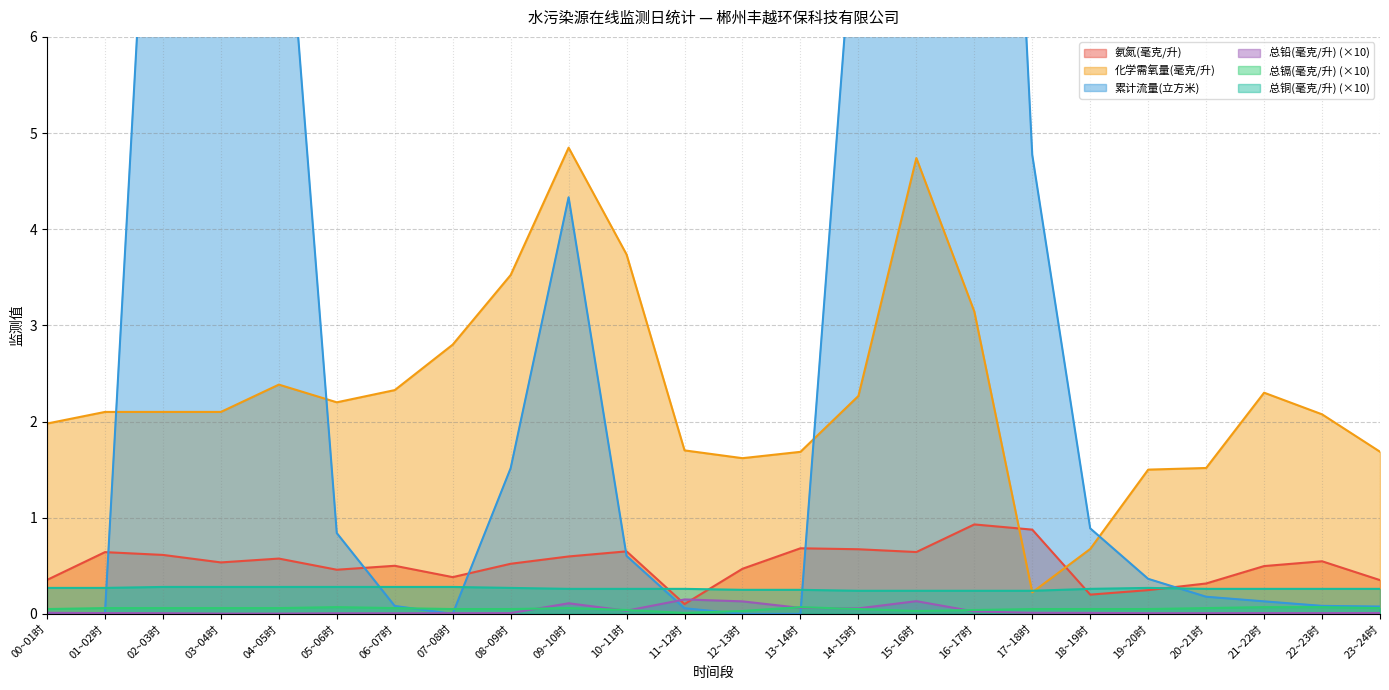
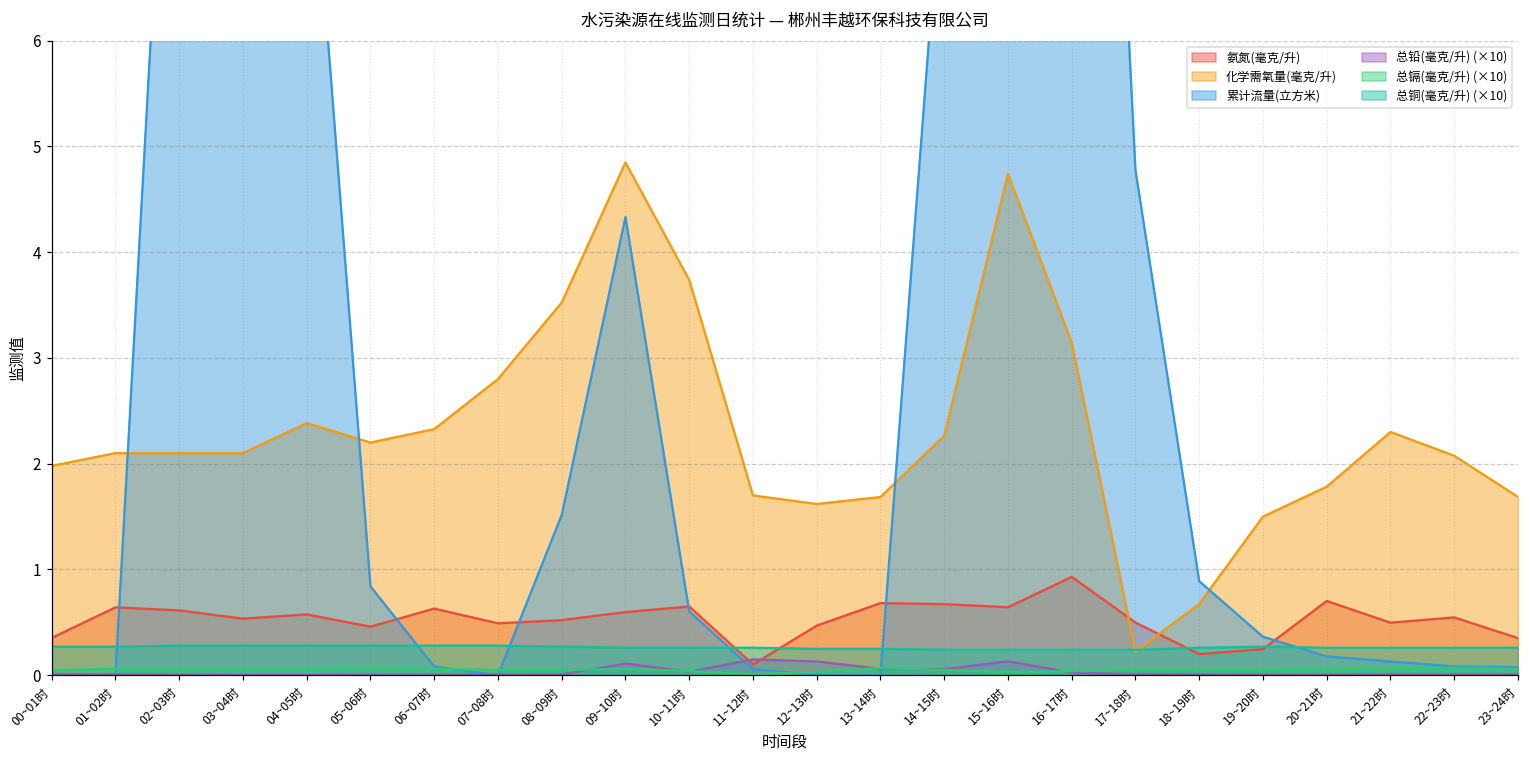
  {
    "氨氮(毫克/升)": {
      "00~01时": 0.4,
      "01~02时": 0.6,
      "02~03时": 0.6,
      "03~04时": 0.5,
      "04~05时": 0.6,
      "05~06时": 0.5,
-     "06~07时": 0.5,
-     "07~08时": 0.4,
+     "06~07时": 0.6,
+     "07~08时": 0.5,
      "08~09时": 0.5,
      "09~10时": 0.6,
      "10~11时": 0.7,
      "11~12时": 0.1,
      "12~13时": 0.5,
      "13~14时": 0.7,
      "14~15时": 0.7,
      "15~16时": 0.6,
      "16~17时": 0.9,
-     "17~18时": 0.9,
+     "17~18时": 0.5,
      "18~19时": 0.2,
-     "20~21时": 0.3,
+     "20~21时": 0.7,
      "21~22时": 0.5,
      "22~23时": 0.5,
      "23~24时": 0.4
    },
    "化学需氧量(毫克/升)": {
      "00~01时": 2.0,
      "01~02时": 2.1,
      "02~03时": 2.1,
      "03~04时": 2.1,
      "04~05时": 2.4,
      "05~06时": 2.2,
      "06~07时": 2.3,
      "07~08时": 2.8,
      "08~09时": 3.5,
      "09~10时": 4.8,
      "10~11时": 3.7,
      "11~12时": 1.7,
      "12~13时": 1.6,
      "13~14时": 1.7,
      "14~15时": 2.3,
      "15~16时": 4.7,
      "16~17时": 3.1,
      "18~19时": 0.7,
      "19~20时": 1.5,
-     "20~21时": 1.5,
+     "20~21时": 1.8,
      "21~22时": 2.3,
      "22~23时": 2.1,
      "23~24时": 1.7
    },
    "总铅(毫克/升) (×10)": {
      "02~03时": 0.0,
      "03~04时": 0.0,
      "04~05时": 0.0,
      "05~06时": 0.0,
      "06~07时": 0.0,
      "08~09时": 0.0,
      "09~10时": 0.1,
      "11~12时": 0.2,
      "12~13时": 0.1,
      "15~16时": 0.1,
      "17~18时": 0.0,
      "18~19时": 0.0,
      "19~20时": 0.0,
      "20~21时": 0.0,
      "21~22时": 0.0,
      "22~23时": 0.0,
      "23~24时": 0.0
    }
  }
